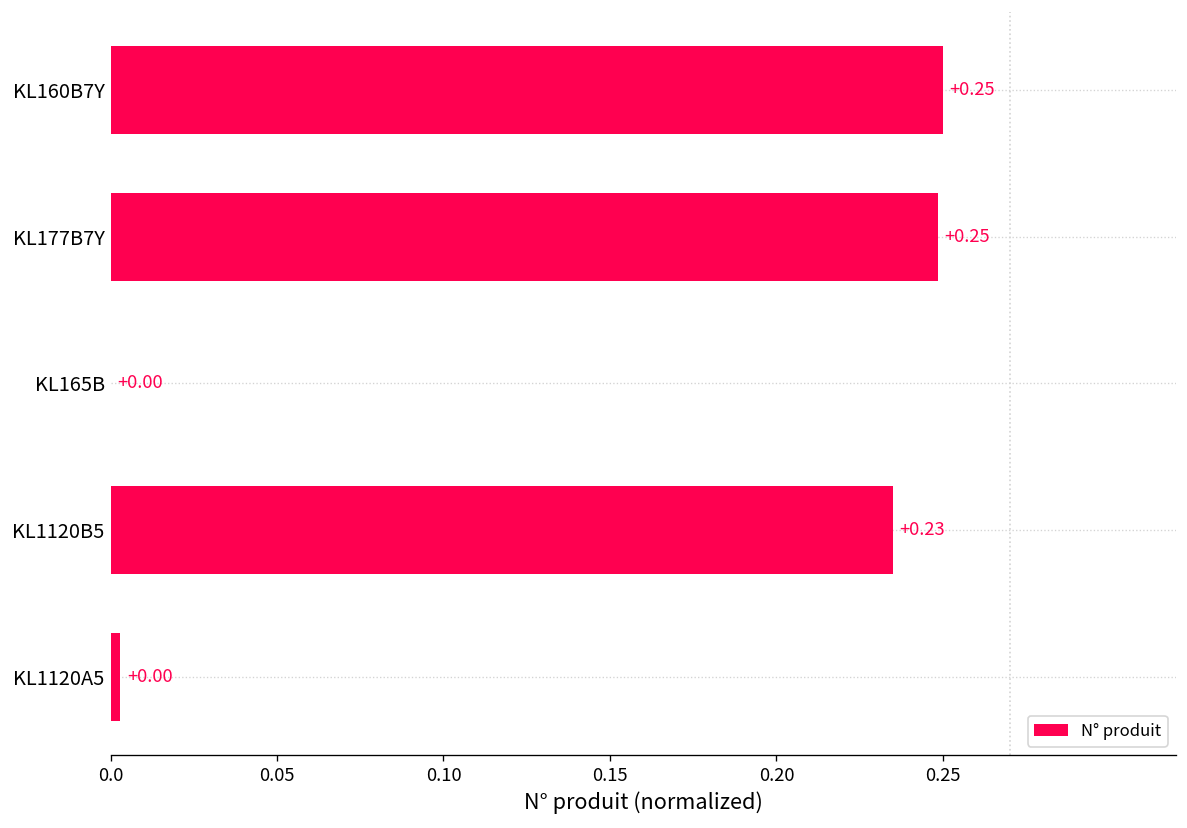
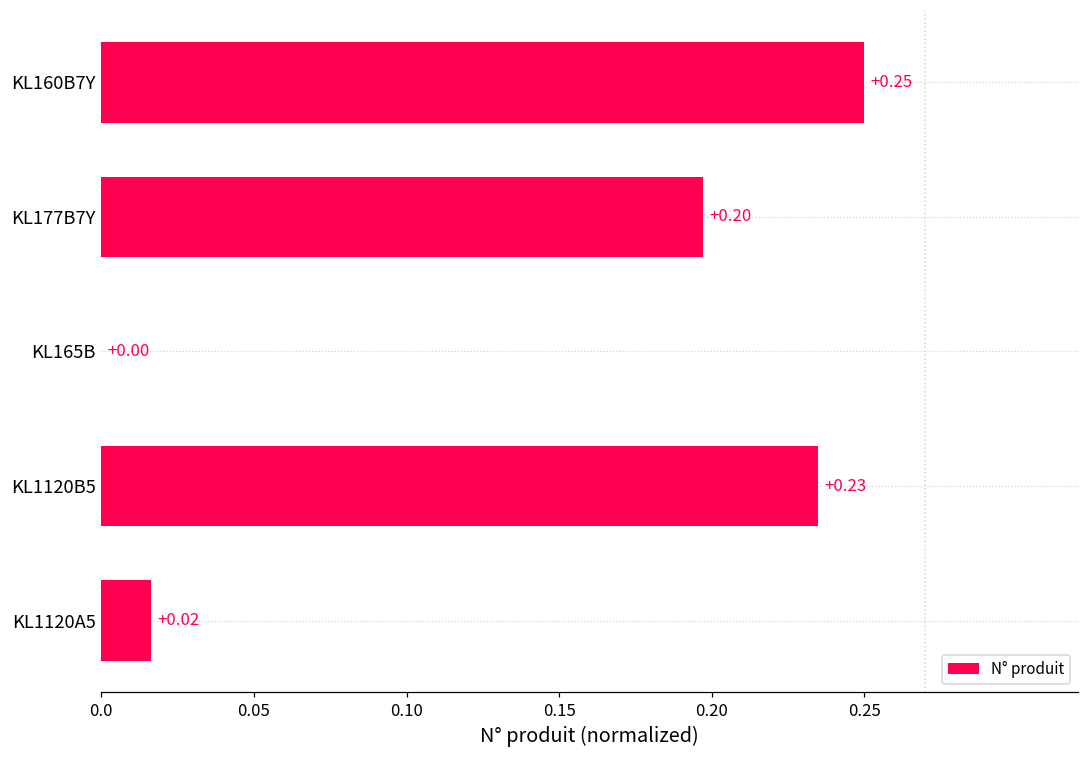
  {
    "KL160B7Y": "+0.25",
-   "KL177B7Y": "+0.25",
+   "KL177B7Y": "+0.20",
    "KL165B": "+0.00",
    "KL1120B5": "+0.23",
-   "KL1120A5": "+0.00"
+   "KL1120A5": "+0.02"
  }
